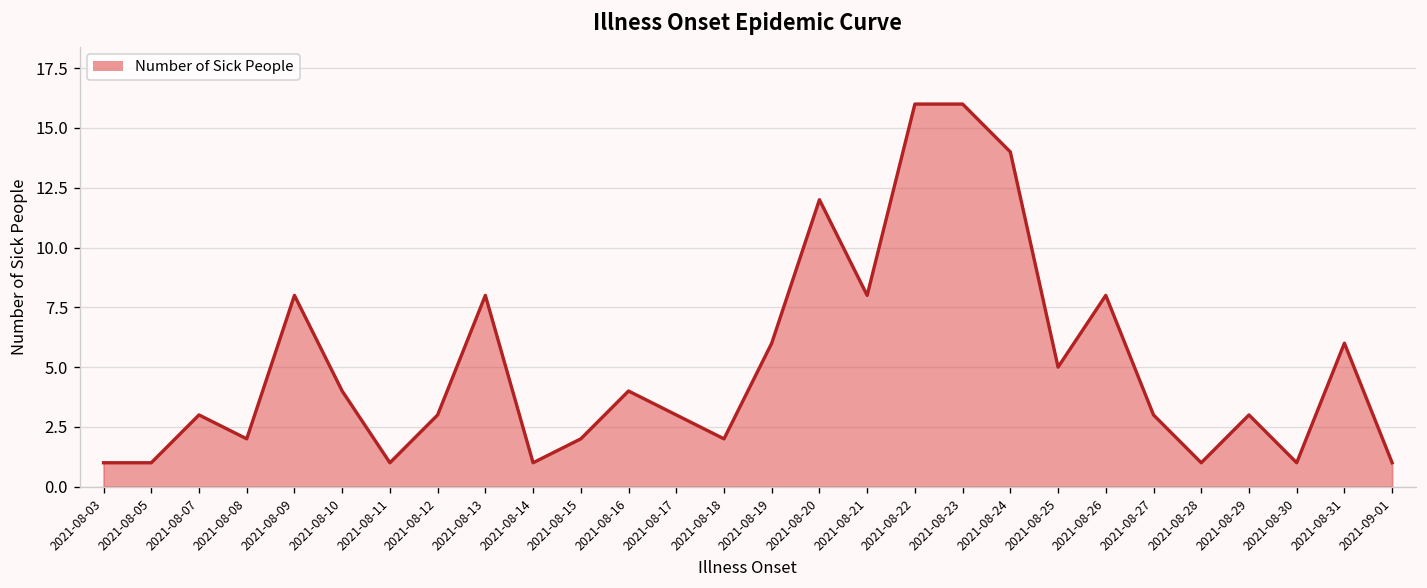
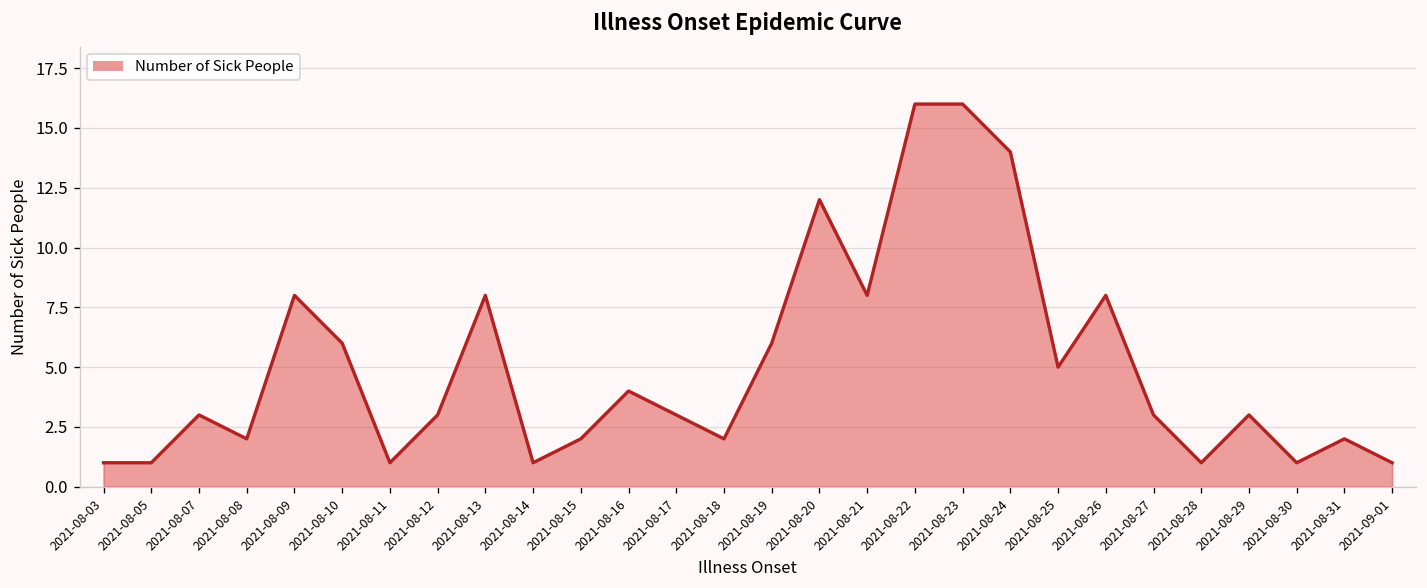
  {
    "2021-08-03": 1,
    "2021-08-05": 1,
    "2021-08-07": 3,
    "2021-08-08": 2,
    "2021-08-09": 8,
-   "2021-08-10": 4,
+   "2021-08-10": 6,
    "2021-08-11": 1,
    "2021-08-12": 3,
    "2021-08-13": 8,
    "2021-08-14": 1,
    "2021-08-15": 2,
    "2021-08-16": 4,
    "2021-08-17": 3,
    "2021-08-18": 2,
    "2021-08-19": 6,
    "2021-08-20": 12,
    "2021-08-21": 8,
    "2021-08-22": 16,
    "2021-08-23": 16,
    "2021-08-24": 14,
    "2021-08-25": 5,
    "2021-08-26": 8,
    "2021-08-27": 3,
    "2021-08-28": 1,
    "2021-08-29": 3,
    "2021-08-30": 1,
-   "2021-08-31": 6,
+   "2021-08-31": 2,
    "2021-09-01": 1
  }
